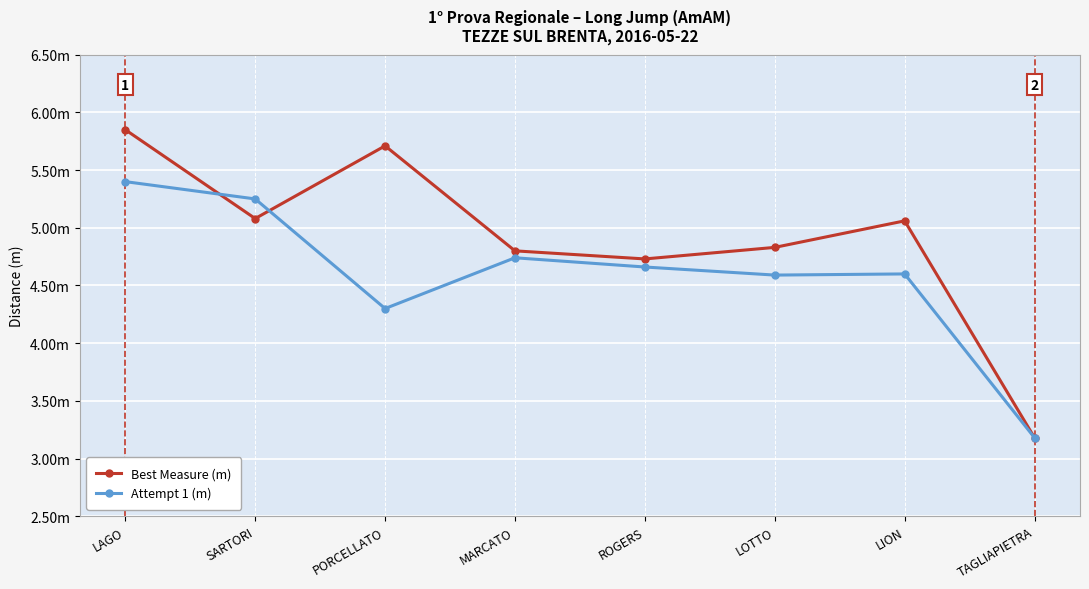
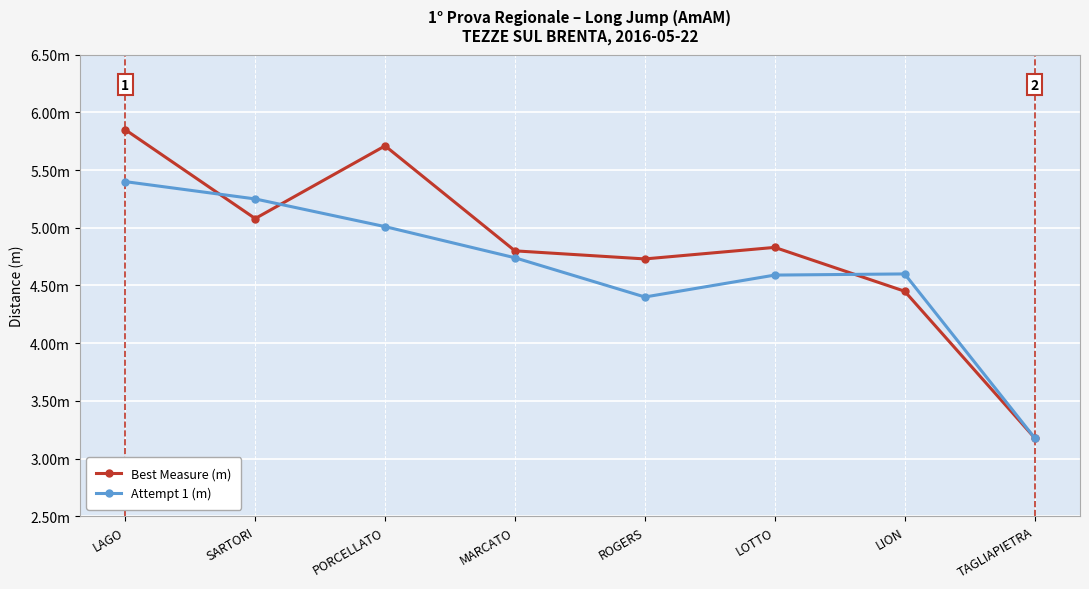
  {
    "Best Measure (m)": {
      "LAGO": "5.85m",
      "SARTORI": "5.08m",
      "PORCELLATO": "5.71m",
      "MARCATO": "4.80m",
      "ROGERS": "4.73m",
      "LOTTO": "4.83m",
-     "LION": "5.06m"
+     "LION": "4.45m"
    },
    "Attempt 1 (m)": {
      "LAGO": "5.40m",
      "SARTORI": "5.25m",
-     "PORCELLATO": "4.30m",
+     "PORCELLATO": "5.01m",
      "MARCATO": "4.74m",
-     "ROGERS": "4.66m",
+     "ROGERS": "4.40m",
      "LOTTO": "4.59m",
      "LION": "4.60m"
    }
  }
